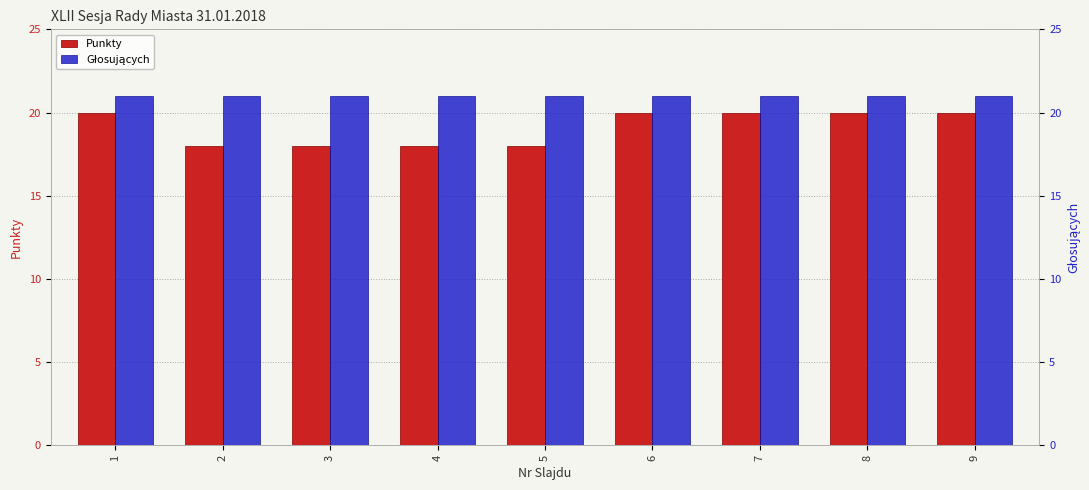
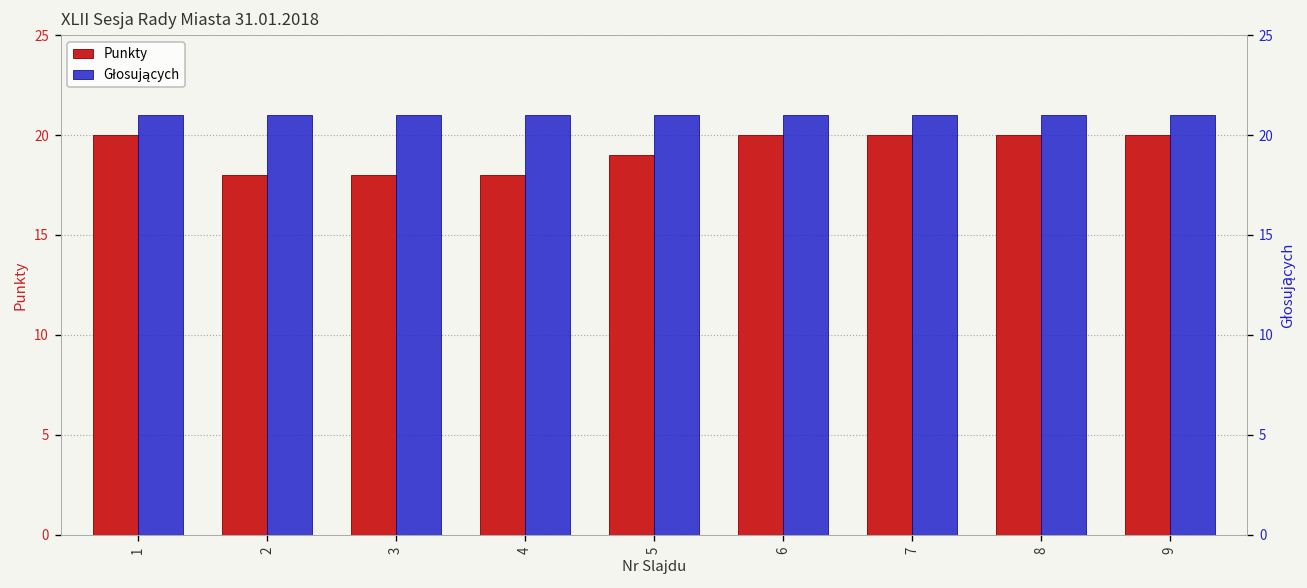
  {
    "Punkty": {
      "1": 20,
      "2": 18,
      "3": 18,
      "4": 18,
-     "5": 18,
+     "5": 19,
      "6": 20,
      "7": 20,
      "8": 20,
      "9": 20
    },
    "Głosujących": {
      "1": 21.0,
      "2": 21.0,
      "3": 21.0,
      "4": 21.0,
      "5": 21.0,
      "6": 21.0,
      "7": 21.0,
      "8": 21.0,
      "9": 21.0
    }
  }
